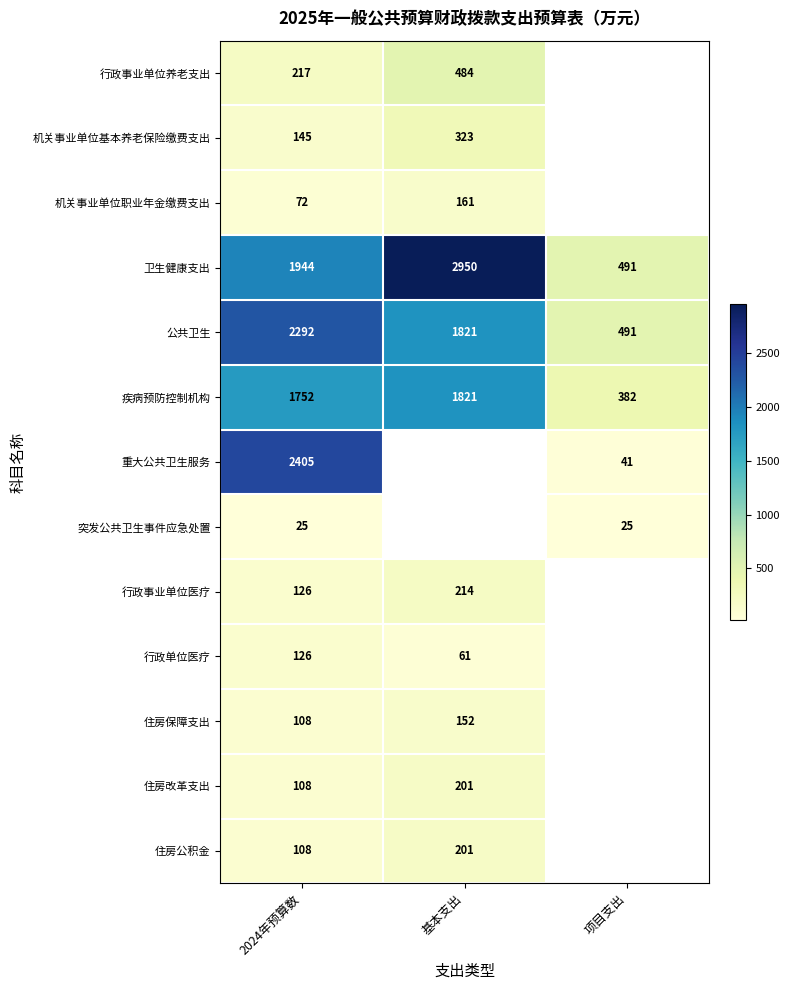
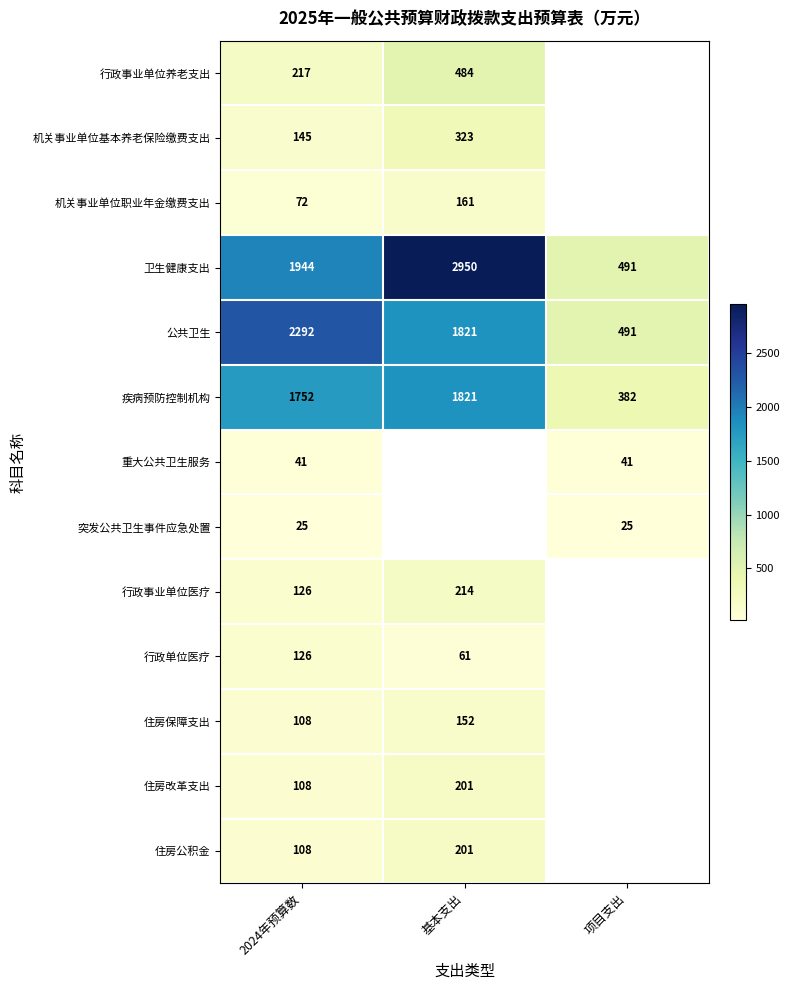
  {
    "行政事业单位养老支出": {
      "2024年预算数": 217,
      "基本支出": 484
    },
    "机关事业单位基本养老保险缴费支出": {
      "2024年预算数": 145,
      "基本支出": 323
    },
    "机关事业单位职业年金缴费支出": {
      "2024年预算数": 72,
      "基本支出": 161
    },
    "卫生健康支出": {
      "2024年预算数": 1944,
      "基本支出": 2950,
      "项目支出": 491
    },
    "公共卫生": {
      "2024年预算数": 2292,
      "基本支出": 1821,
      "项目支出": 491
    },
    "疾病预防控制机构": {
      "2024年预算数": 1752,
      "基本支出": 1821,
      "项目支出": 382
    },
    "重大公共卫生服务": {
-     "2024年预算数": 2405,
+     "2024年预算数": 41,
      "项目支出": 41
    },
    "突发公共卫生事件应急处置": {
      "2024年预算数": 25,
      "项目支出": 25
    },
    "行政事业单位医疗": {
      "2024年预算数": 126,
      "基本支出": 214
    },
    "行政单位医疗": {
      "2024年预算数": 126,
      "基本支出": 61
    },
    "住房保障支出": {
      "2024年预算数": 108,
      "基本支出": 152
    },
    "住房改革支出": {
      "2024年预算数": 108,
      "基本支出": 201
    },
    "住房公积金": {
      "2024年预算数": 108,
      "基本支出": 201
    }
  }
